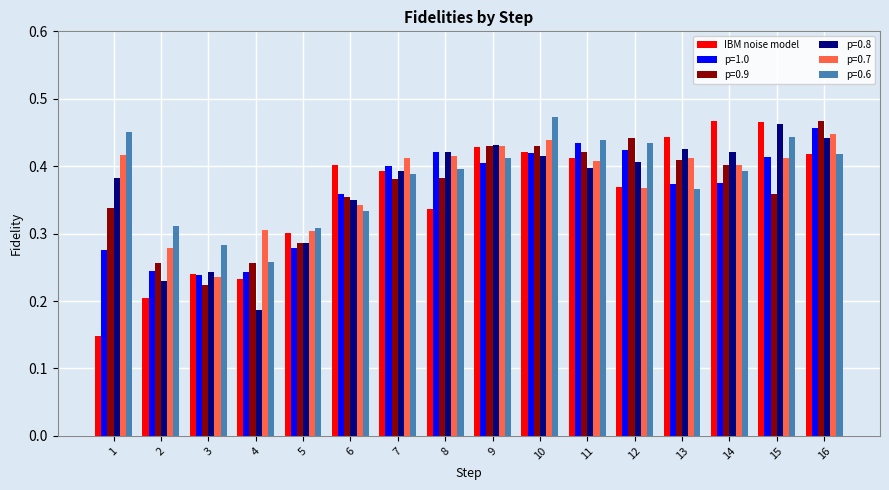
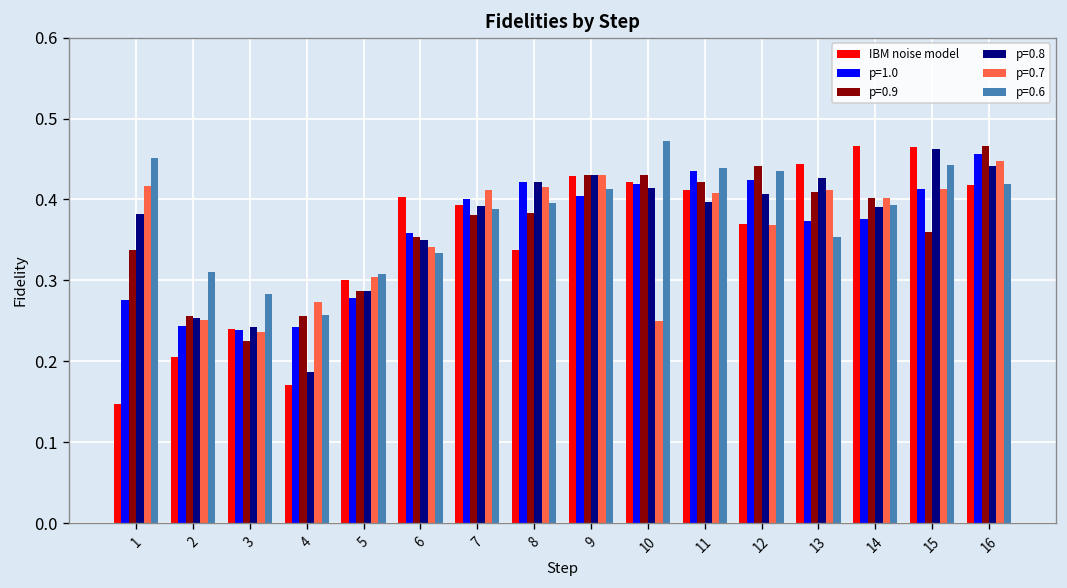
  {
    "IBM noise model": {
      "1": 0.15,
      "2": 0.21,
      "3": 0.24,
-     "4": 0.23,
+     "4": 0.17,
      "5": 0.30,
      "6": 0.40,
      "7": 0.39,
      "8": 0.34,
      "9": 0.43,
      "10": 0.42,
      "11": 0.41,
      "12": 0.37,
      "13": 0.44,
      "14": 0.47,
      "15": 0.47,
      "16": 0.42
    },
    "p=1.0": {
      "1": 0.28,
      "2": 0.24,
      "3": 0.24,
      "4": 0.24,
      "5": 0.28,
      "6": 0.36,
      "7": 0.40,
      "8": 0.42,
      "9": 0.40,
      "10": 0.42,
      "11": 0.43,
      "12": 0.42,
      "13": 0.37,
      "14": 0.38,
      "15": 0.41,
      "16": 0.46
    },
    "p=0.9": {
      "1": 0.34,
      "2": 0.26,
      "3": 0.22,
      "4": 0.26,
      "5": 0.29,
      "6": 0.35,
      "7": 0.38,
      "8": 0.38,
      "9": 0.43,
      "10": 0.43,
      "11": 0.42,
      "12": 0.44,
      "13": 0.41,
      "14": 0.40,
      "15": 0.36,
      "16": 0.47
    },
    "p=0.8": {
      "1": 0.38,
-     "2": 0.23,
+     "2": 0.25,
      "3": 0.24,
      "4": 0.19,
      "5": 0.29,
      "6": 0.35,
      "7": 0.39,
      "8": 0.42,
      "9": 0.43,
      "10": 0.41,
      "11": 0.40,
      "12": 0.41,
      "13": 0.43,
-     "14": 0.42,
+     "14": 0.39,
      "15": 0.46,
      "16": 0.44
    },
    "p=0.7": {
      "1": 0.42,
-     "2": 0.28,
+     "2": 0.25,
      "3": 0.24,
-     "4": 0.31,
+     "4": 0.27,
      "5": 0.30,
      "6": 0.34,
      "7": 0.41,
      "8": 0.41,
      "9": 0.43,
-     "10": 0.44,
+     "10": 0.25,
      "11": 0.41,
      "12": 0.37,
      "13": 0.41,
      "14": 0.40,
      "15": 0.41,
      "16": 0.45
    },
    "p=0.6": {
      "1": 0.45,
      "2": 0.31,
      "3": 0.28,
      "4": 0.26,
      "5": 0.31,
      "6": 0.33,
      "7": 0.39,
      "8": 0.40,
      "9": 0.41,
      "10": 0.47,
      "11": 0.44,
      "12": 0.43,
-     "13": 0.37,
+     "13": 0.35,
      "14": 0.39,
      "15": 0.44,
      "16": 0.42
    }
  }
